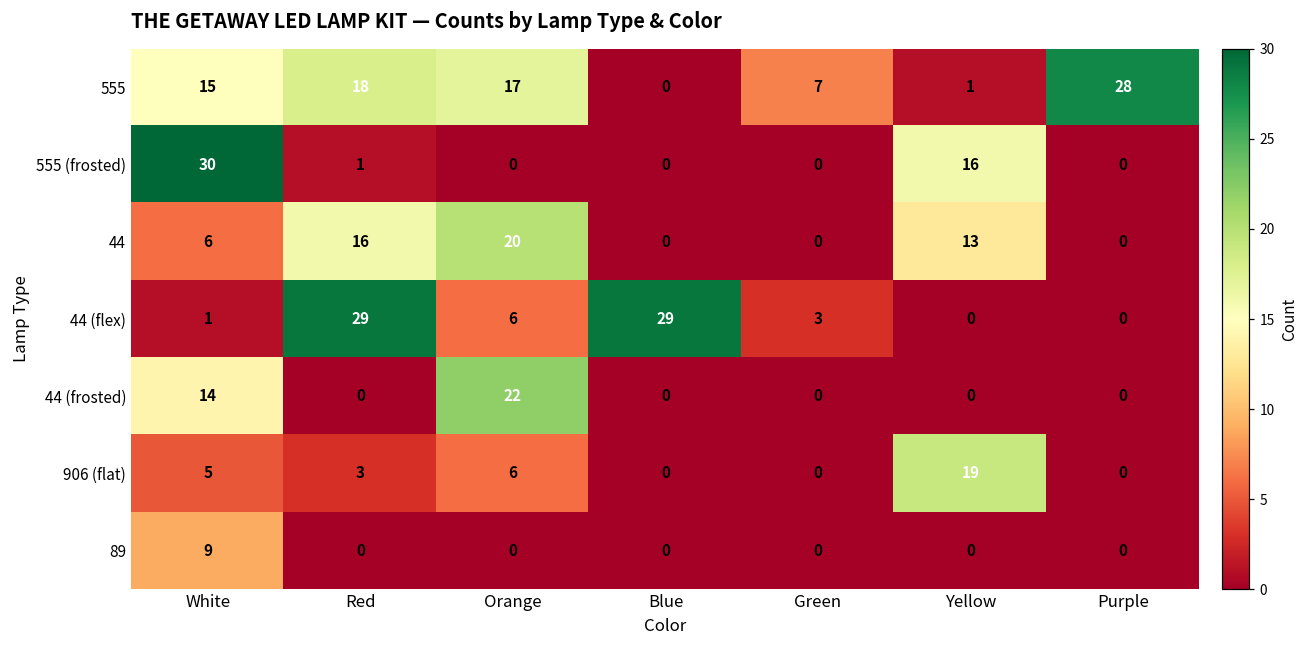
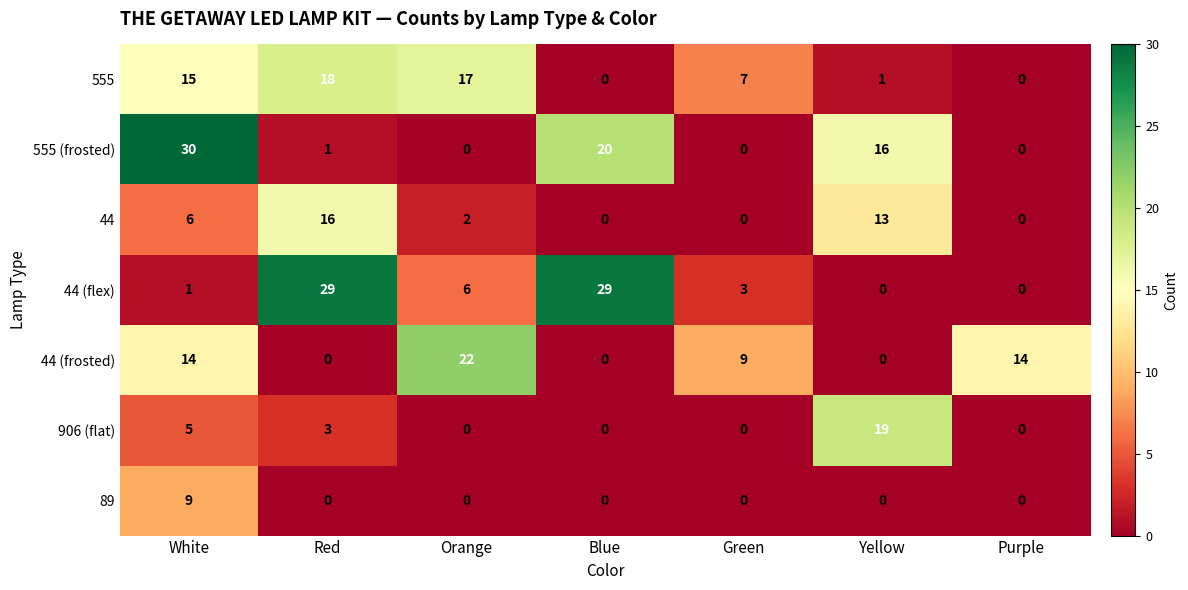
  {
    "555": {
      "White": 15,
      "Red": 18,
      "Orange": 17,
      "Blue": 0,
      "Green": 7,
      "Yellow": 1,
-     "Purple": 28
+     "Purple": 0
    },
    "555 (frosted)": {
      "White": 30,
      "Red": 1,
      "Orange": 0,
-     "Blue": 0,
+     "Blue": 20,
      "Green": 0,
      "Yellow": 16,
      "Purple": 0
    },
    "44": {
      "White": 6,
      "Red": 16,
-     "Orange": 20,
+     "Orange": 2,
      "Blue": 0,
      "Green": 0,
      "Yellow": 13,
      "Purple": 0
    },
    "44 (flex)": {
      "White": 1,
      "Red": 29,
      "Orange": 6,
      "Blue": 29,
      "Green": 3,
      "Yellow": 0,
      "Purple": 0
    },
    "44 (frosted)": {
      "White": 14,
      "Red": 0,
      "Orange": 22,
      "Blue": 0,
-     "Green": 0,
+     "Green": 9,
      "Yellow": 0,
-     "Purple": 0
+     "Purple": 14
    },
    "906 (flat)": {
      "White": 5,
      "Red": 3,
-     "Orange": 6,
+     "Orange": 0,
      "Blue": 0,
      "Green": 0,
      "Yellow": 19,
      "Purple": 0
    },
    "89": {
      "White": 9,
      "Red": 0,
      "Orange": 0,
      "Blue": 0,
      "Green": 0,
      "Yellow": 0,
      "Purple": 0
    }
  }
